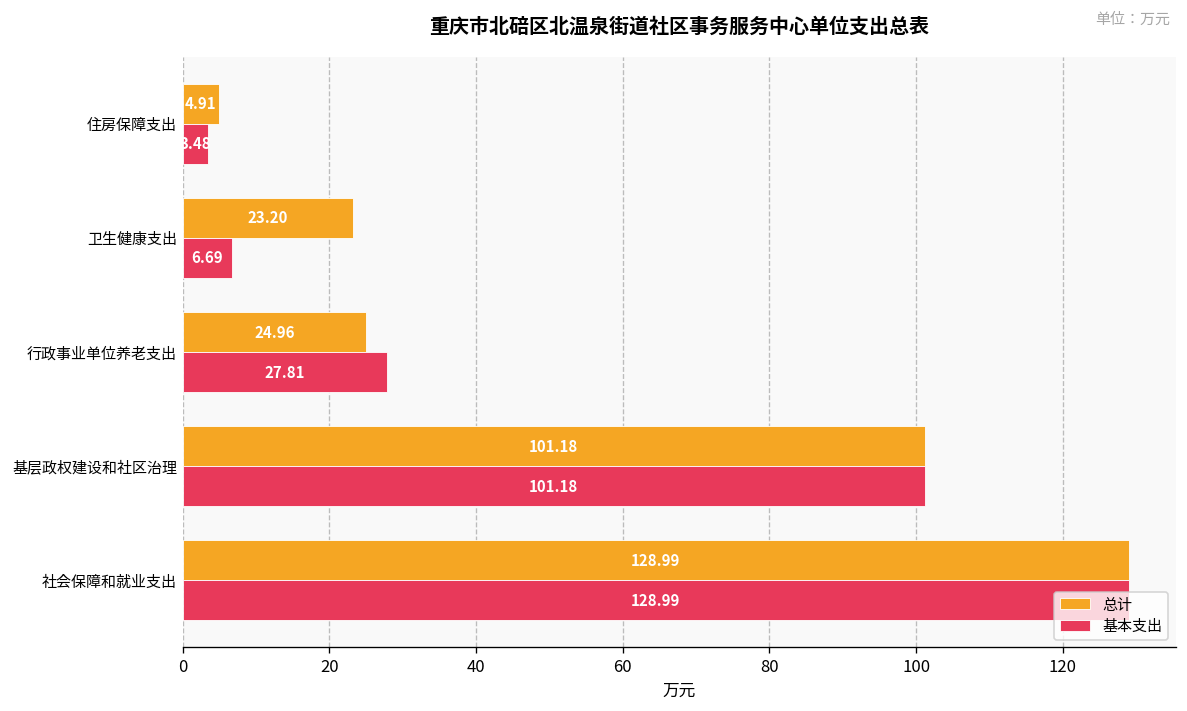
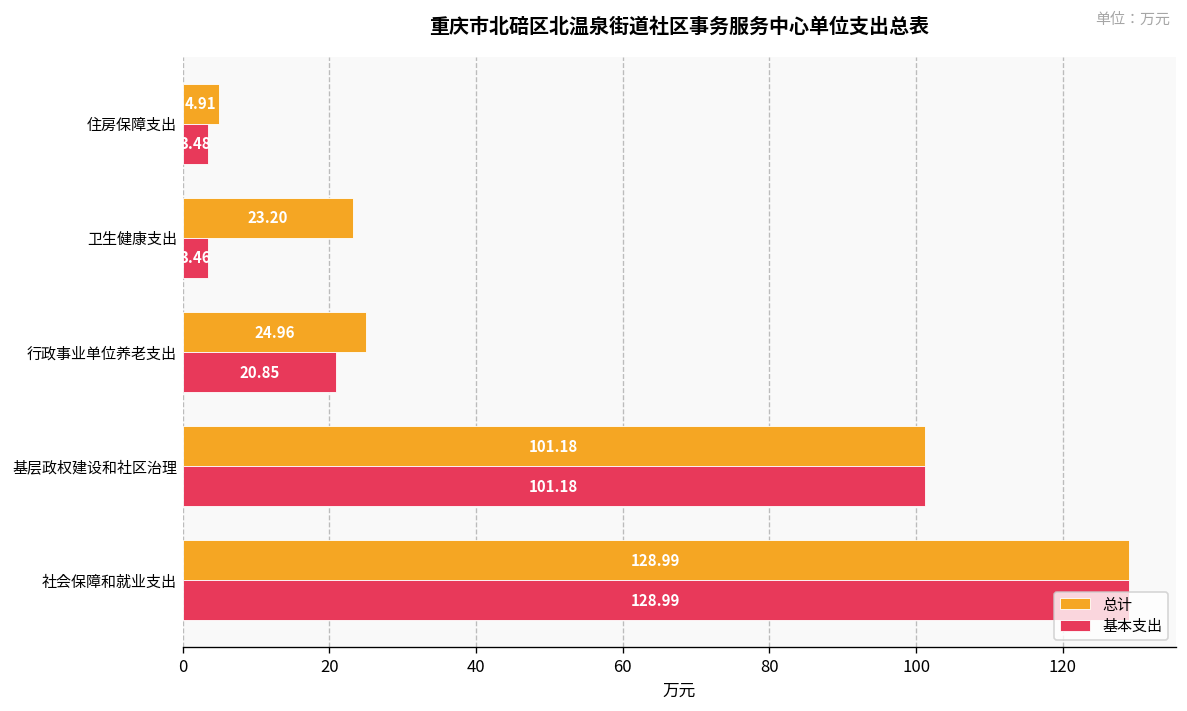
  {
    "总计": {
      "住房保障支出": 4.91,
      "卫生健康支出": 23.20,
      "行政事业单位养老支出": 24.96,
      "基层政权建设和社区治理": 101.18,
      "社会保障和就业支出": 128.99
    },
    "基本支出": {
      "住房保障支出": 3.48,
-     "卫生健康支出": 6.69,
-     "行政事业单位养老支出": 27.81,
+     "卫生健康支出": 3.46,
+     "行政事业单位养老支出": 20.85,
      "基层政权建设和社区治理": 101.18
    }
  }
